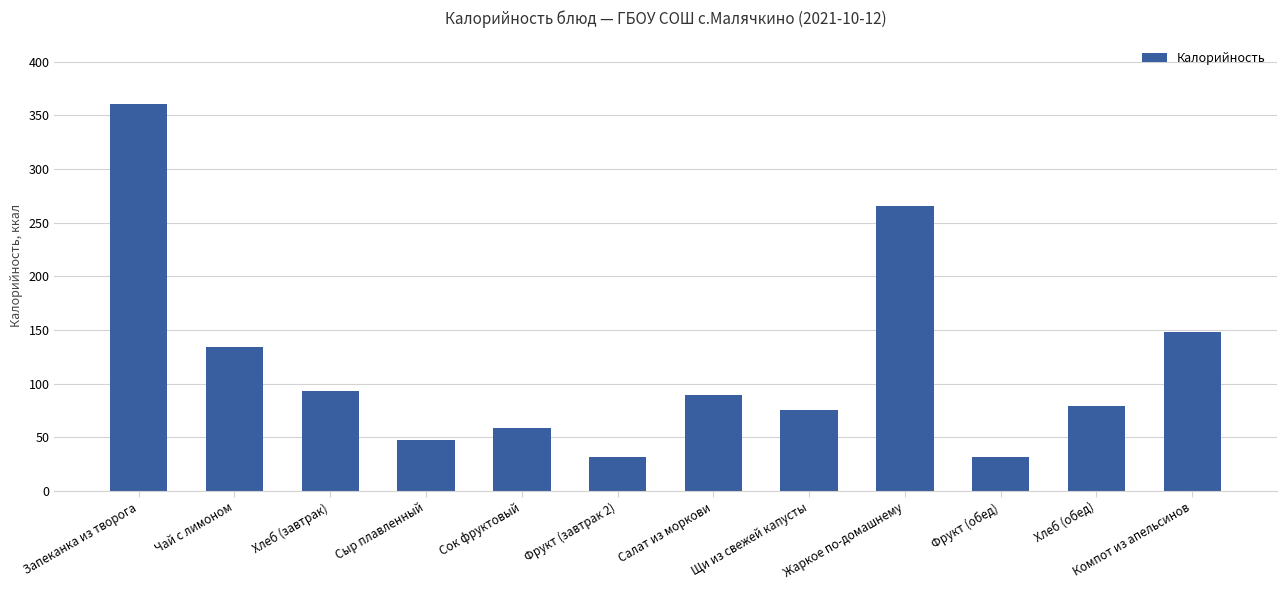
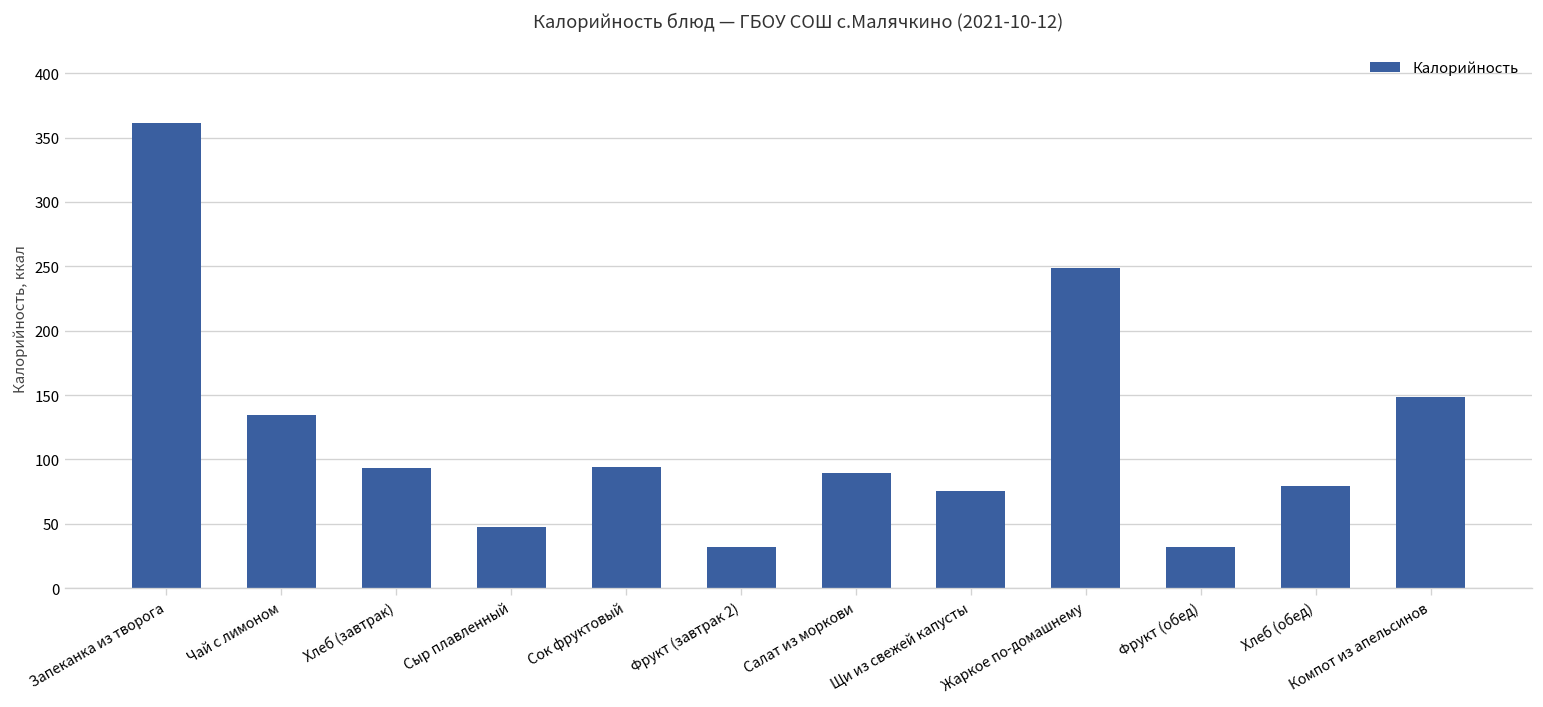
  {
    "Запеканка из творога": 361,
    "Чай с лимоном": 134,
    "Хлеб (завтрак)": 93,
    "Сыр плавленный": 47,
-   "Сок фруктовый": 59,
+   "Сок фруктовый": 94,
    "Фрукт (завтрак 2)": 32,
    "Салат из моркови": 89,
    "Щи из свежей капусты": 75,
-   "Жаркое по-домашнему": 266,
+   "Жаркое по-домашнему": 249,
    "Фрукт (обед)": 32,
    "Хлеб (обед)": 79,
    "Компот из апельсинов": 148
  }
